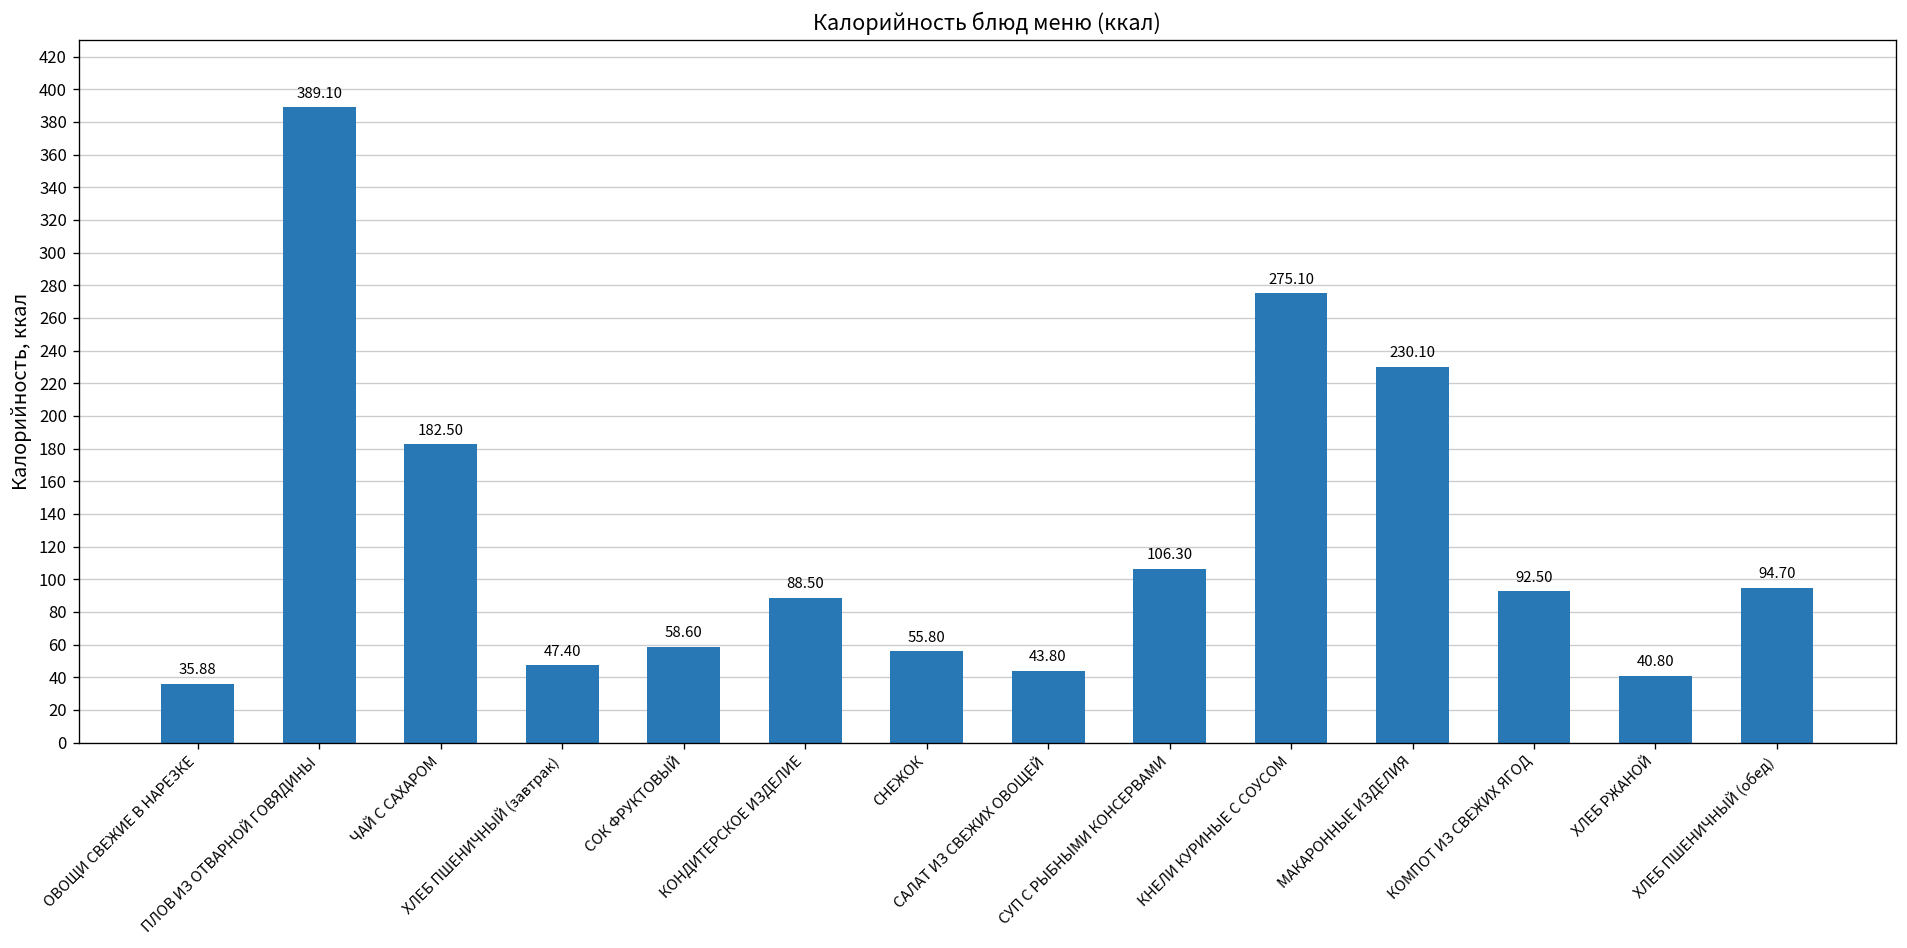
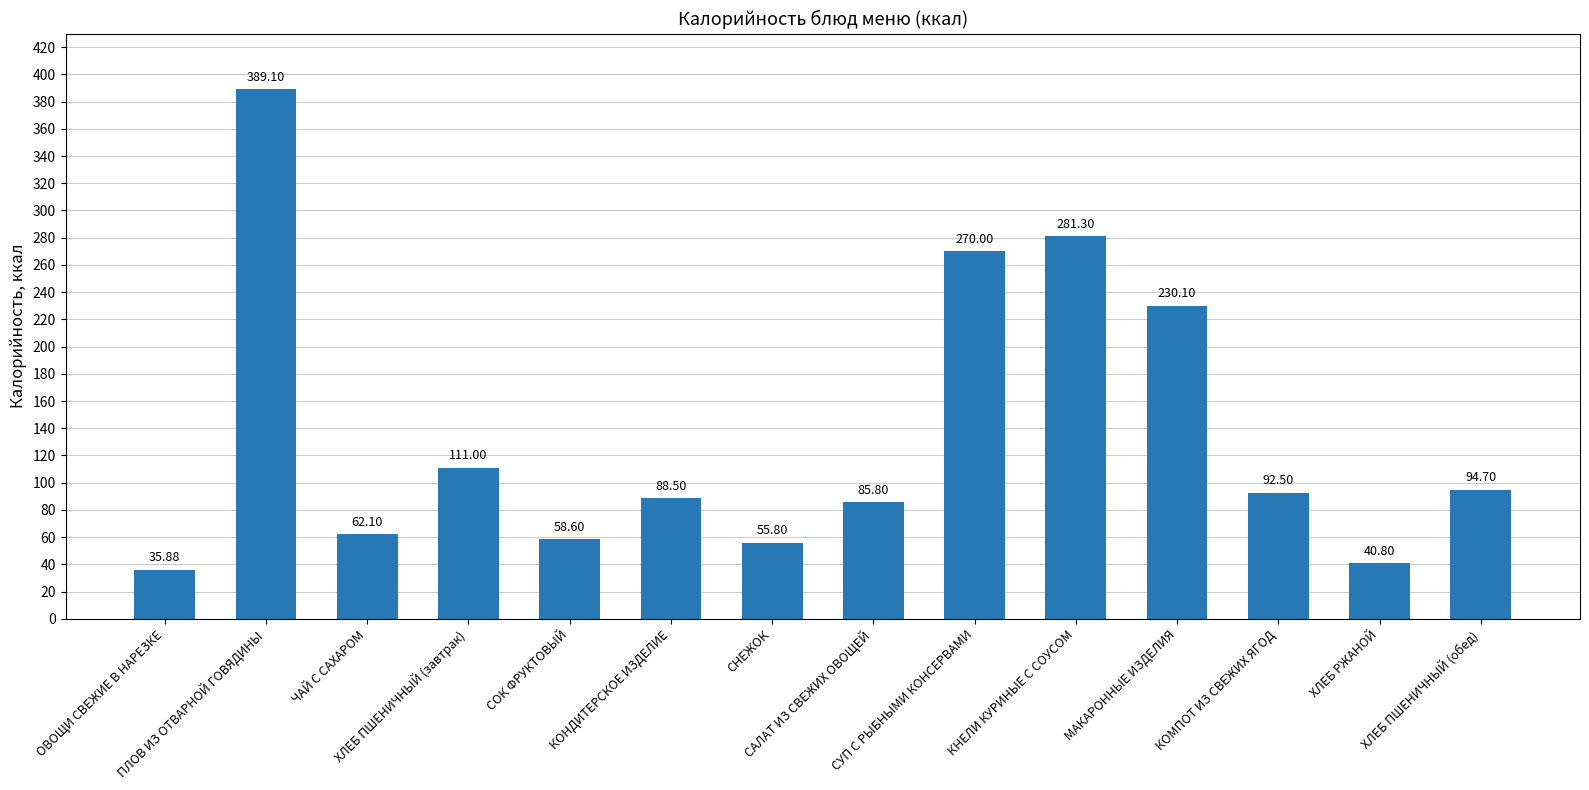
  {
    "ОВОЩИ СВЕЖИЕ В НАРЕЗКЕ": 35.88,
    "ПЛОВ ИЗ ОТВАРНОЙ ГОВЯДИНЫ": 389.10,
-   "ЧАЙ С САХАРОМ": 182.50,
-   "ХЛЕБ ПШЕНИЧНЫЙ (завтрак)": 47.40,
+   "ЧАЙ С САХАРОМ": 62.10,
+   "ХЛЕБ ПШЕНИЧНЫЙ (завтрак)": 111.00,
    "СОК ФРУКТОВЫЙ": 58.60,
    "КОНДИТЕРСКОЕ ИЗДЕЛИЕ": 88.50,
    "СНЕЖОК": 55.80,
-   "САЛАТ ИЗ СВЕЖИХ ОВОЩЕЙ": 43.80,
-   "СУП С РЫБНЫМИ КОНСЕРВАМИ": 106.30,
-   "КНЕЛИ КУРИНЫЕ С СОУСОМ": 275.10,
+   "САЛАТ ИЗ СВЕЖИХ ОВОЩЕЙ": 85.80,
+   "СУП С РЫБНЫМИ КОНСЕРВАМИ": 270.00,
+   "КНЕЛИ КУРИНЫЕ С СОУСОМ": 281.30,
    "МАКАРОННЫЕ ИЗДЕЛИЯ": 230.10,
    "КОМПОТ ИЗ СВЕЖИХ ЯГОД": 92.50,
    "ХЛЕБ РЖАНОЙ": 40.80,
    "ХЛЕБ ПШЕНИЧНЫЙ (обед)": 94.70
  }
